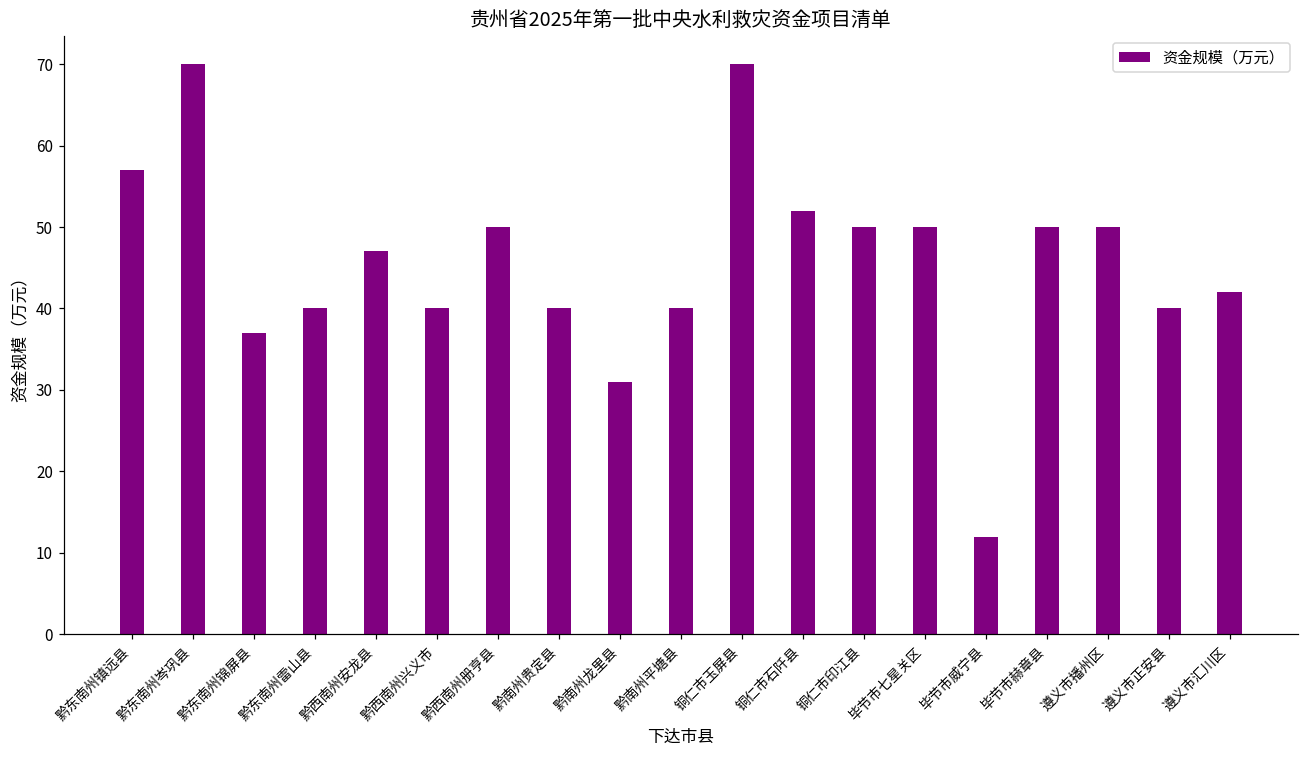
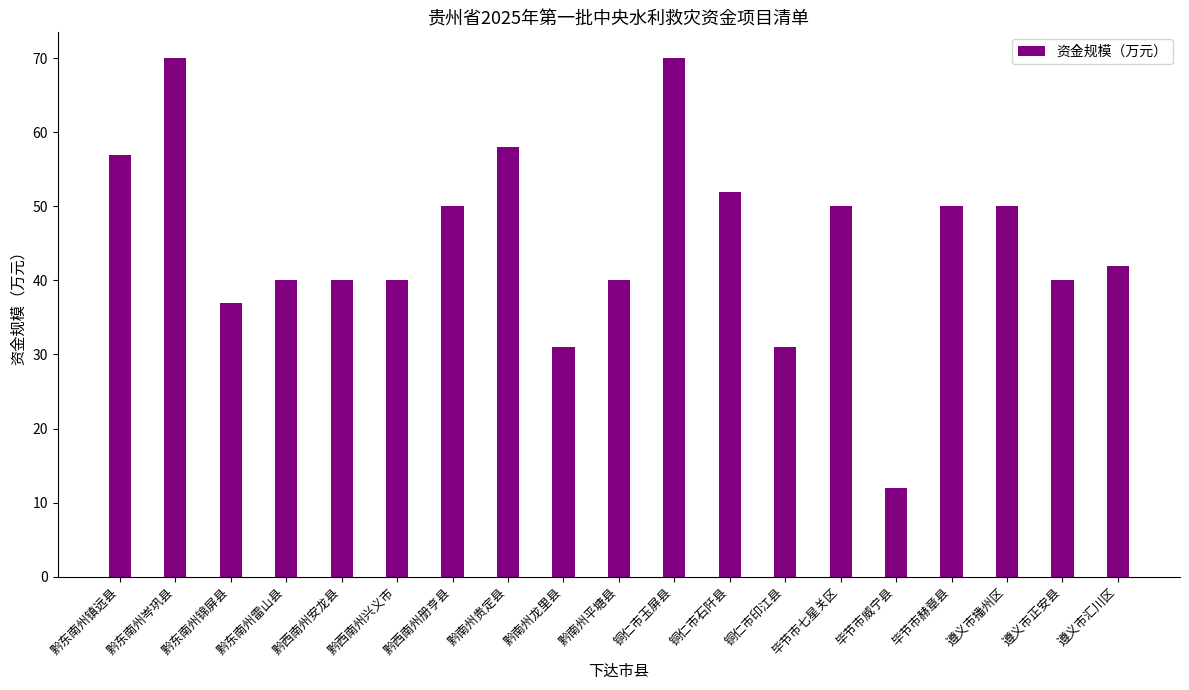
  {
    "黔东南州镇远县": 57,
    "黔东南州岑巩县": 70,
    "黔东南州锦屏县": 37,
    "黔东南州雷山县": 40,
-   "黔西南州安龙县": 47,
+   "黔西南州安龙县": 40,
    "黔西南州兴义市": 40,
    "黔西南州册亨县": 50,
-   "黔南州贵定县": 40,
+   "黔南州贵定县": 58,
    "黔南州龙里县": 31,
    "黔南州平塘县": 40,
    "铜仁市玉屏县": 70,
    "铜仁市石阡县": 52,
-   "铜仁市印江县": 50,
+   "铜仁市印江县": 31,
    "毕节市七星关区": 50,
    "毕节市威宁县": 12,
    "毕节市赫章县": 50,
    "遵义市播州区": 50,
    "遵义市正安县": 40,
    "遵义市汇川区": 42
  }
